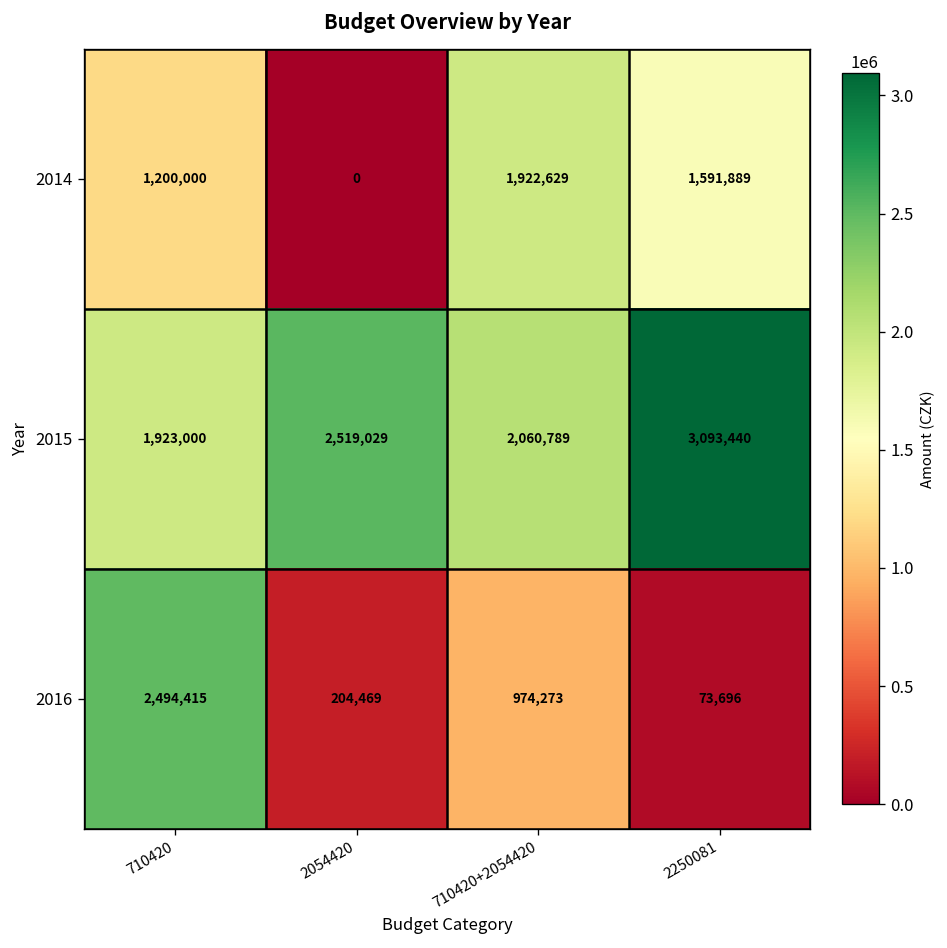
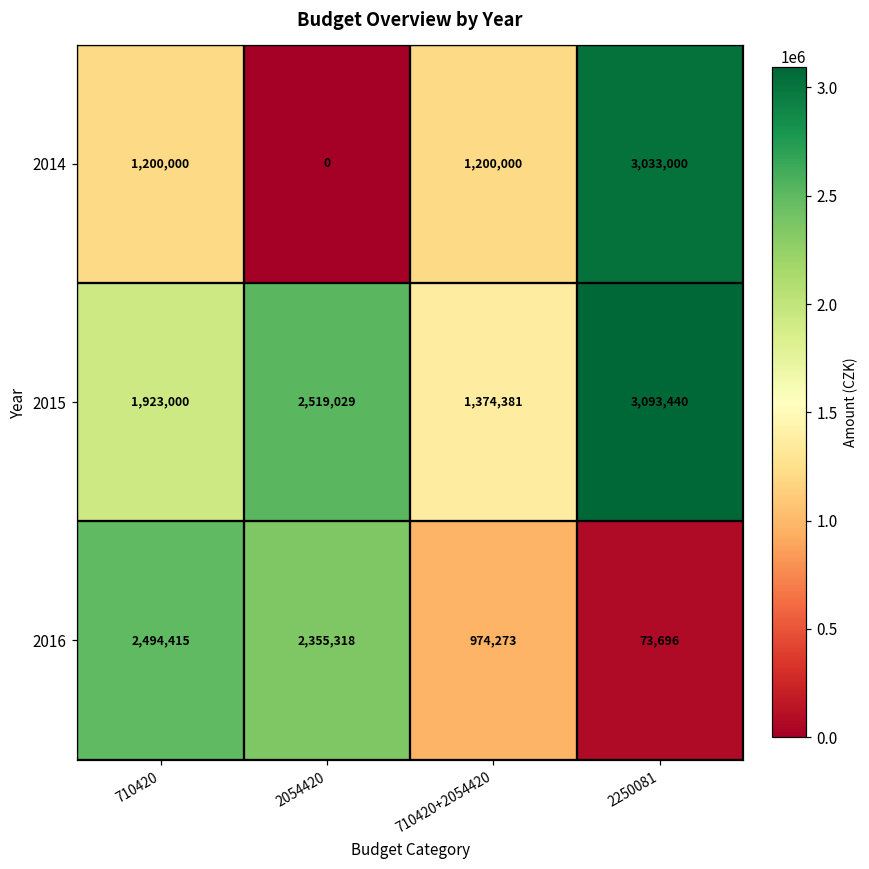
  {
    "2014": {
      "710420": "1,200,000",
      "2054420": "0",
-     "710420+2054420": "1,922,629",
-     "2250081": "1,591,889"
+     "710420+2054420": "1,200,000",
+     "2250081": "3,033,000"
    },
    "2015": {
      "710420": "1,923,000",
      "2054420": "2,519,029",
-     "710420+2054420": "2,060,789",
+     "710420+2054420": "1,374,381",
      "2250081": "3,093,440"
    },
    "2016": {
      "710420": "2,494,415",
-     "2054420": "204,469",
+     "2054420": "2,355,318",
      "710420+2054420": "974,273",
      "2250081": "73,696"
    }
  }
